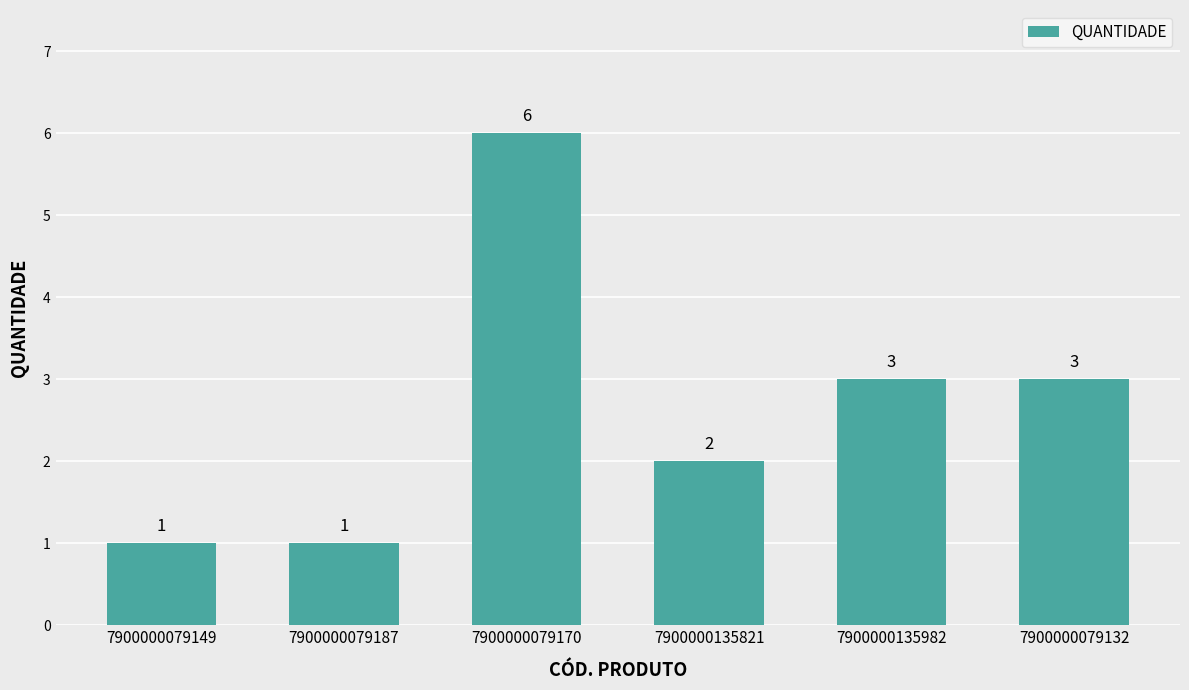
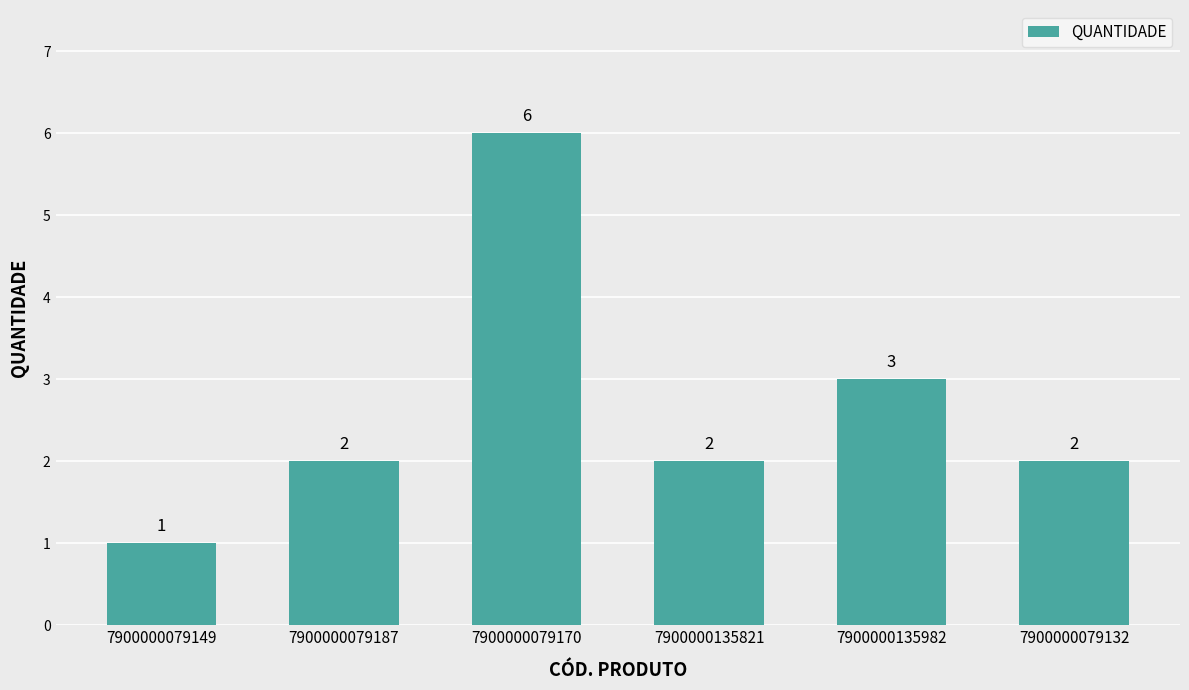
  {
    "7900000079149": 1,
-   "7900000079187": 1,
+   "7900000079187": 2,
    "7900000079170": 6,
    "7900000135821": 2,
    "7900000135982": 3,
-   "7900000079132": 3
+   "7900000079132": 2
  }
